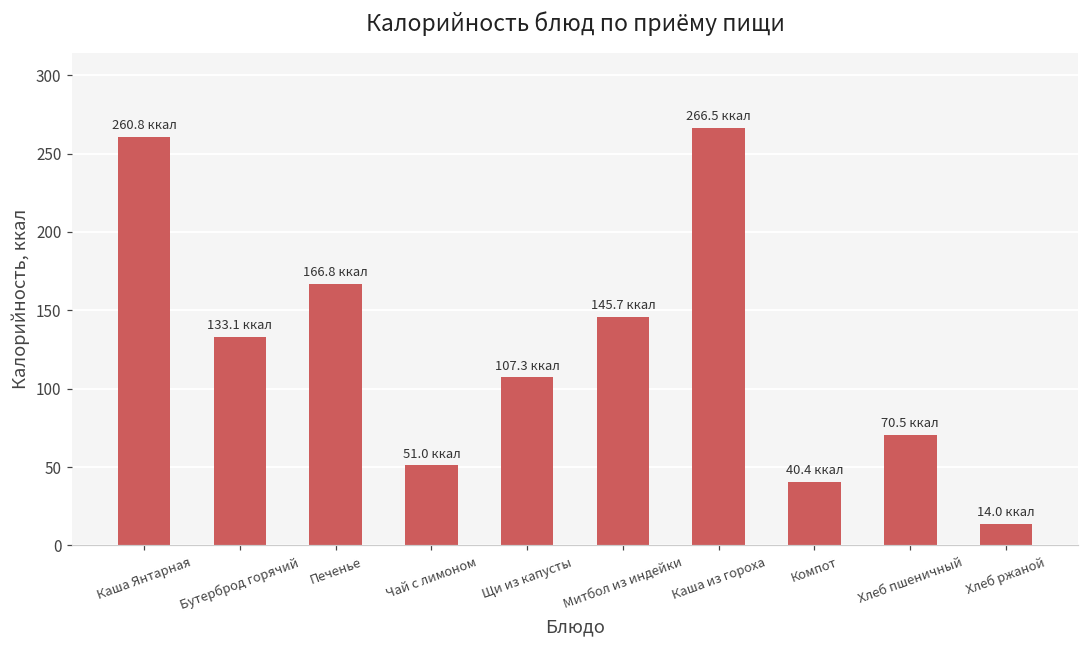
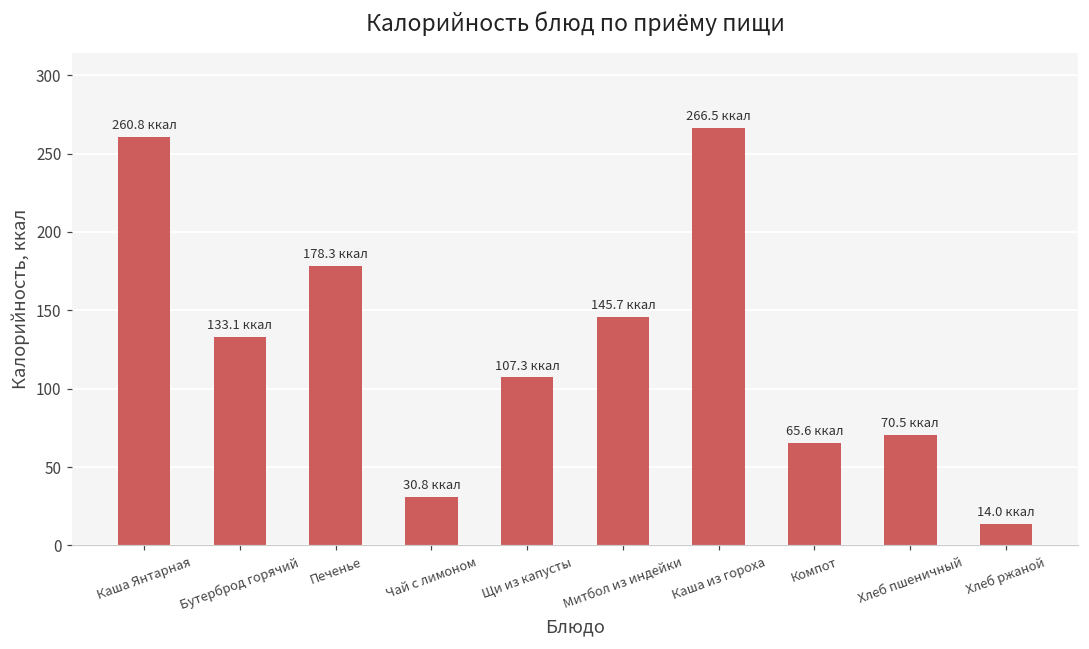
  {
    "Каша Янтарная": 260.8,
    "Бутерброд горячий": 133.1,
-   "Печенье": 166.8,
-   "Чай с лимоном": 51.0,
+   "Печенье": 178.3,
+   "Чай с лимоном": 30.8,
    "Щи из капусты": 107.3,
    "Митбол из индейки": 145.7,
    "Каша из гороха": 266.5,
-   "Компот": 40.4,
+   "Компот": 65.6,
    "Хлеб пшеничный": 70.5,
    "Хлеб ржаной": 14.0
  }
